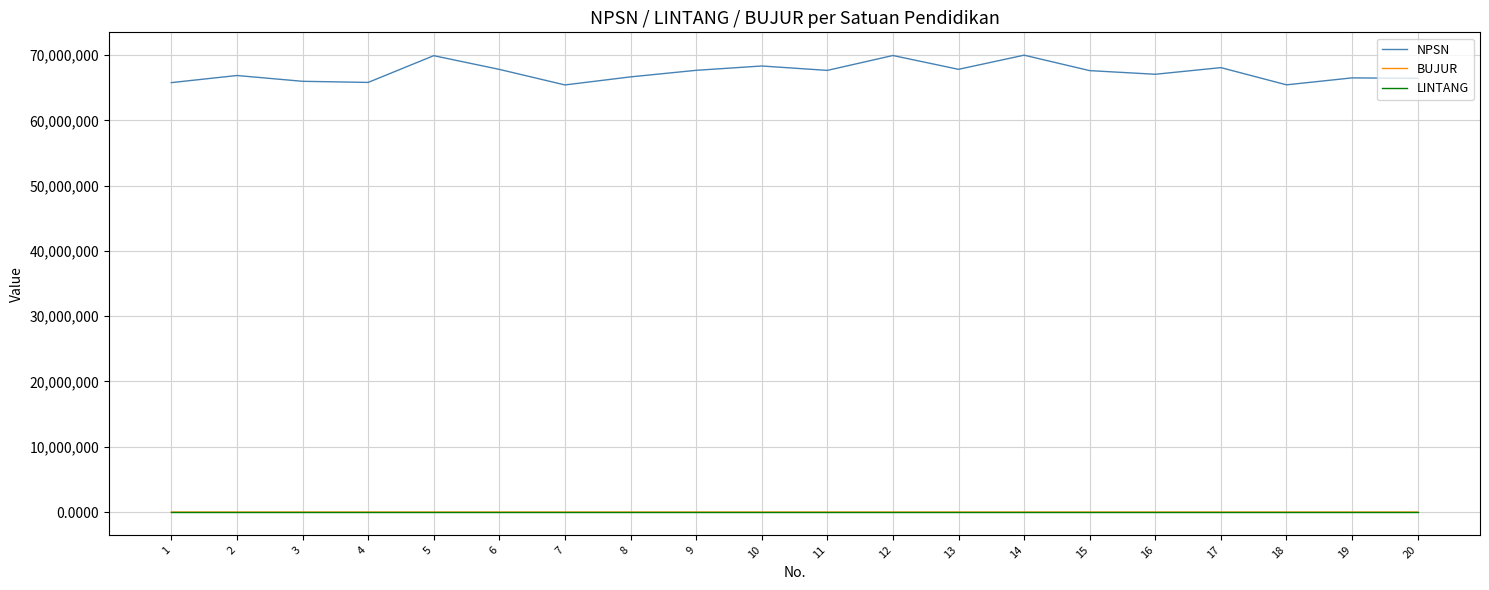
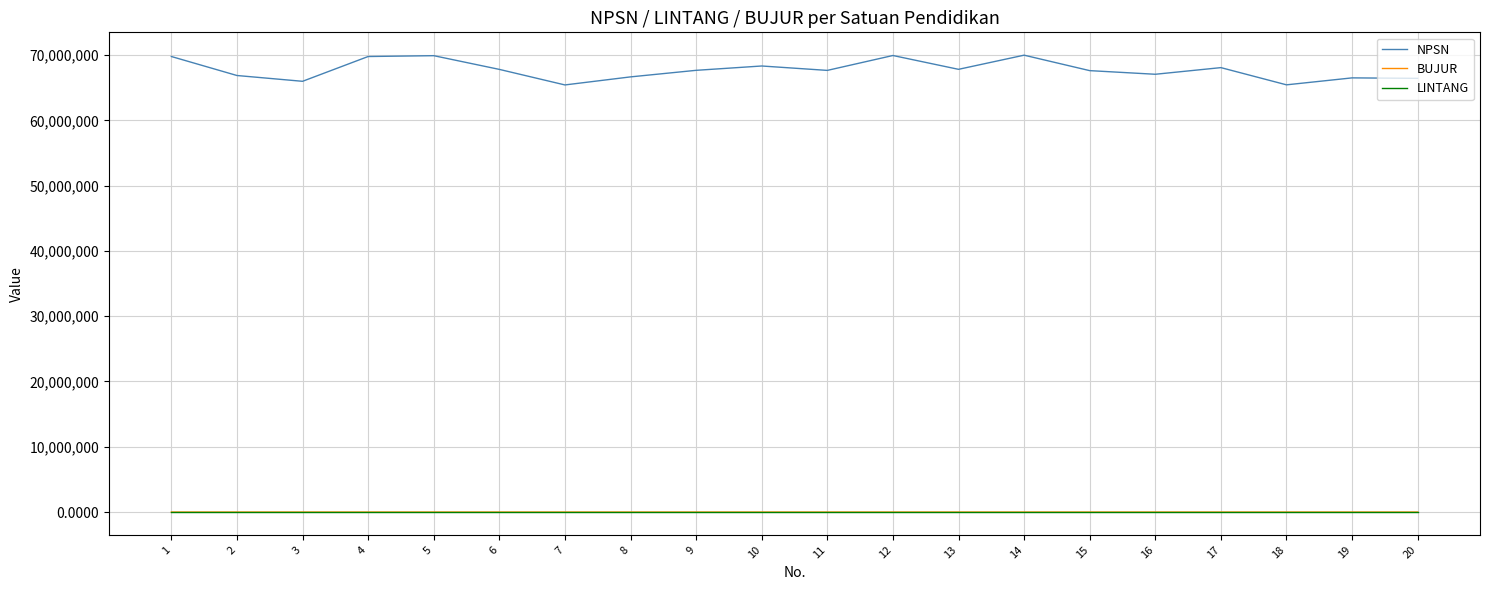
  {
    "NPSN": {
-     "1": "66,000,000",
+     "1": "70,000,000",
      "2": "67,000,000",
      "3": "66,000,000",
-     "4": "66,000,000",
+     "4": "70,000,000",
      "5": "70,000,000",
      "6": "68,000,000",
      "7": "65,000,000",
      "8": "67,000,000",
      "9": "68,000,000",
      "10": "68,000,000",
      "11": "68,000,000",
      "12": "70,000,000",
      "13": "68,000,000",
      "14": "70,000,000",
      "15": "68,000,000",
      "16": "67,000,000",
      "17": "68,000,000",
      "18": "65,000,000",
      "19": "67,000,000"
    },
    "LINTANG": {
      "1": "0",
      "2": "0",
      "3": "0",
      "4": "0",
      "5": "0",
      "6": "0",
      "7": "0",
      "8": "0",
      "9": "0",
      "10": "0",
      "11": "0",
      "12": "0",
      "13": "0",
      "14": "0",
      "15": "0",
      "16": "0",
      "17": "0",
      "18": "0",
      "19": "0",
      "20": "0"
    }
  }
